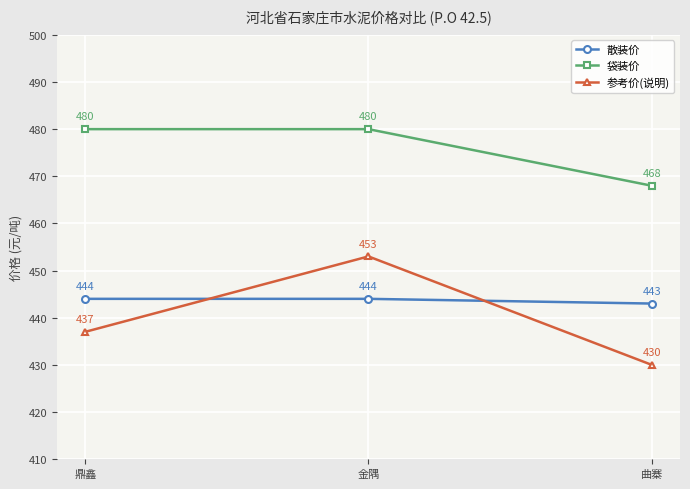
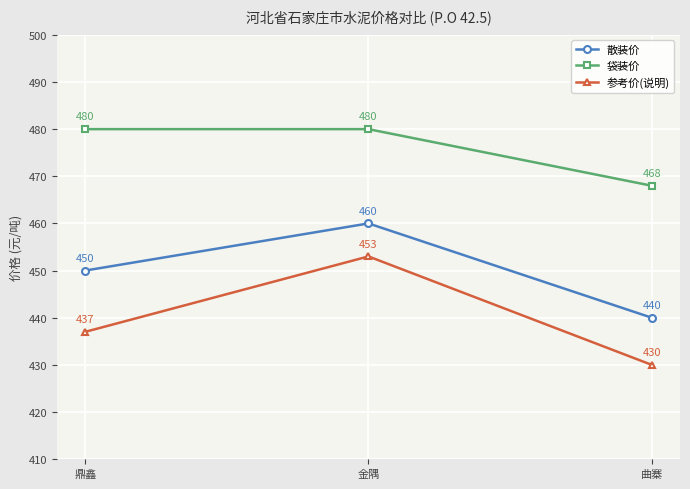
  {
    "散装价": {
-     "鼎鑫": 444,
-     "金隅": 444,
-     "曲寨": 443
+     "鼎鑫": 450,
+     "金隅": 460,
+     "曲寨": 440
    },
    "袋装价": {
      "鼎鑫": 480,
      "金隅": 480,
      "曲寨": 468
    },
    "参考价(说明)": {
      "鼎鑫": 437,
      "金隅": 453,
      "曲寨": 430
    }
  }
